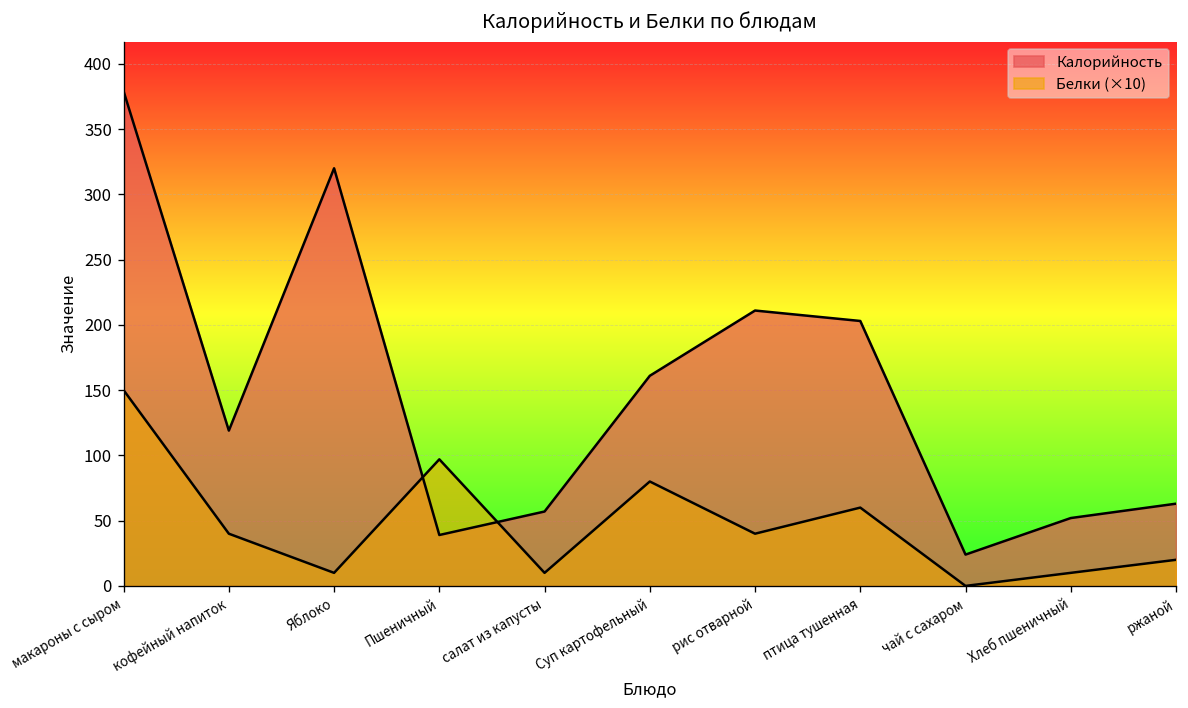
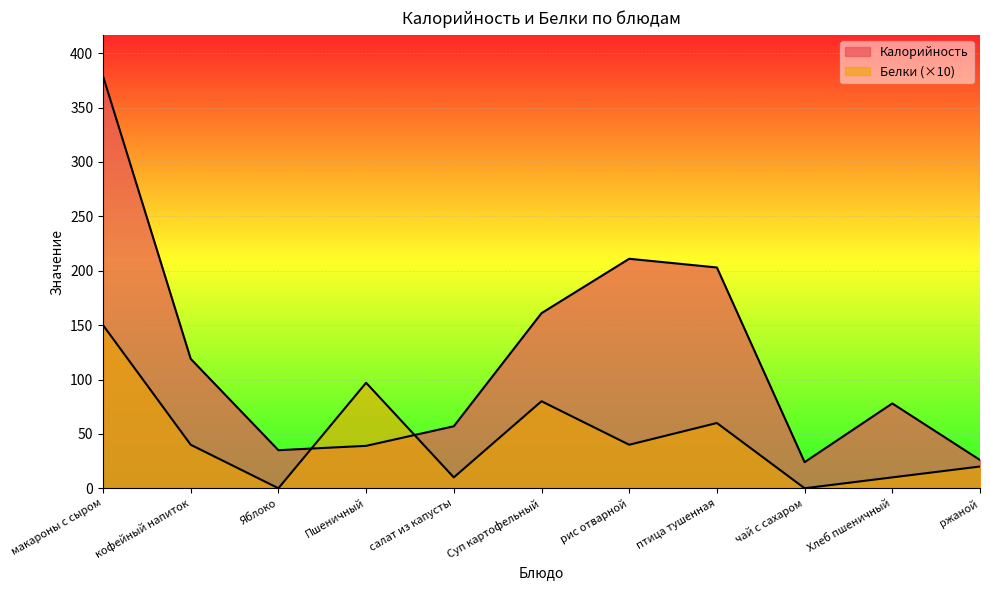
  {
    "Калорийность": {
      "макароны с сыром": 379,
      "кофейный напиток": 119,
-     "Яблоко": 320,
+     "Яблоко": 35,
      "Пшеничный": 39,
      "салат из капусты": 57,
      "Суп картофельный": 161,
      "рис отварной": 211,
      "птица тушенная": 203,
      "чай с сахаром": 24,
-     "Хлеб пшеничный": 52,
-     "ржаной": 63
+     "Хлеб пшеничный": 78,
+     "ржаной": 26
    },
    "Белки (×10)": {
      "макароны с сыром": 150,
      "кофейный напиток": 40,
-     "Яблоко": 10,
+     "Яблоко": 0,
      "Пшеничный": 97,
      "салат из капусты": 10,
      "Суп картофельный": 80,
      "рис отварной": 40,
      "птица тушенная": 60,
      "чай с сахаром": 0,
      "Хлеб пшеничный": 10,
      "ржаной": 20
    }
  }
